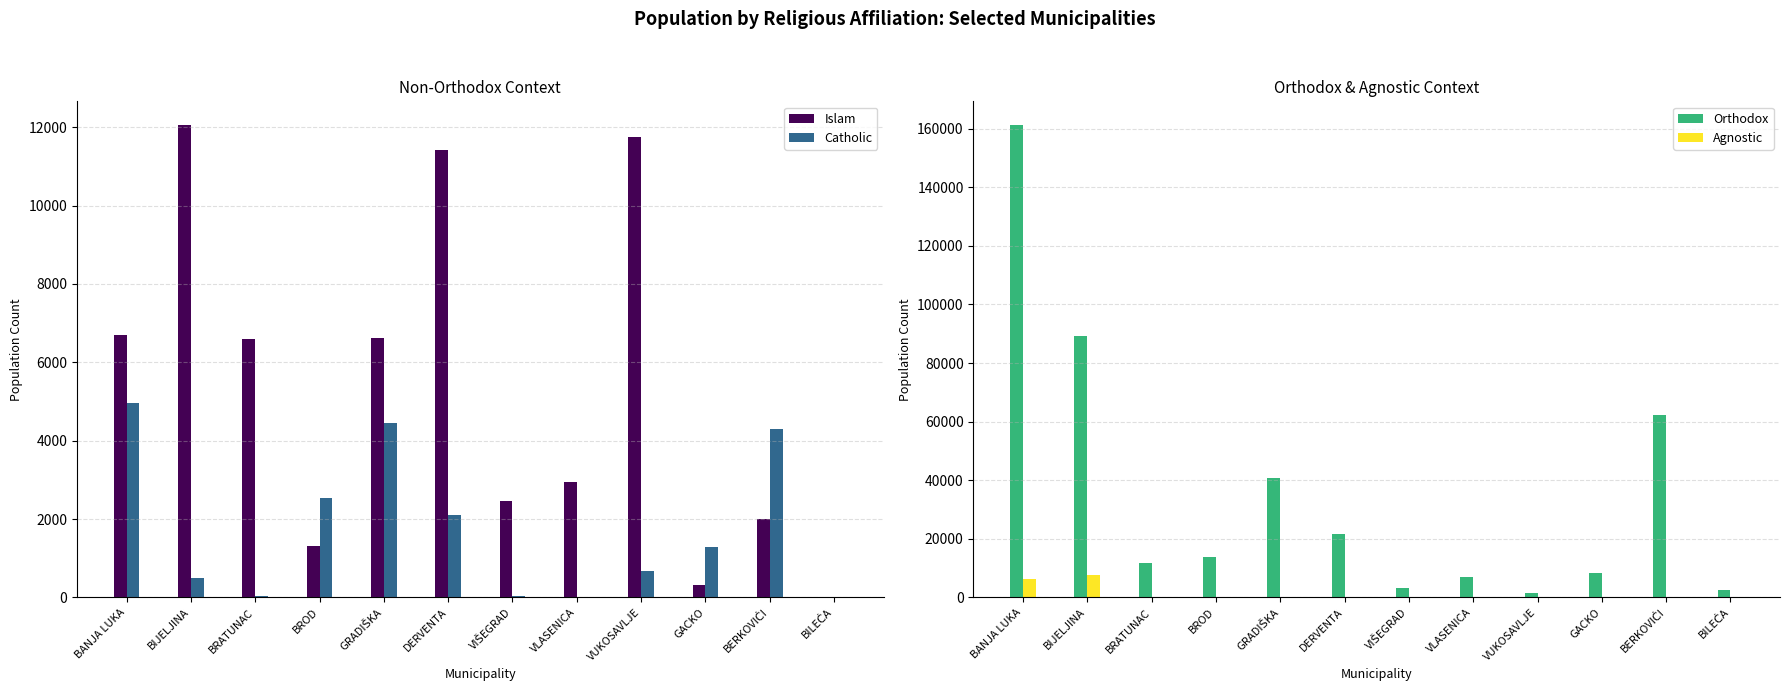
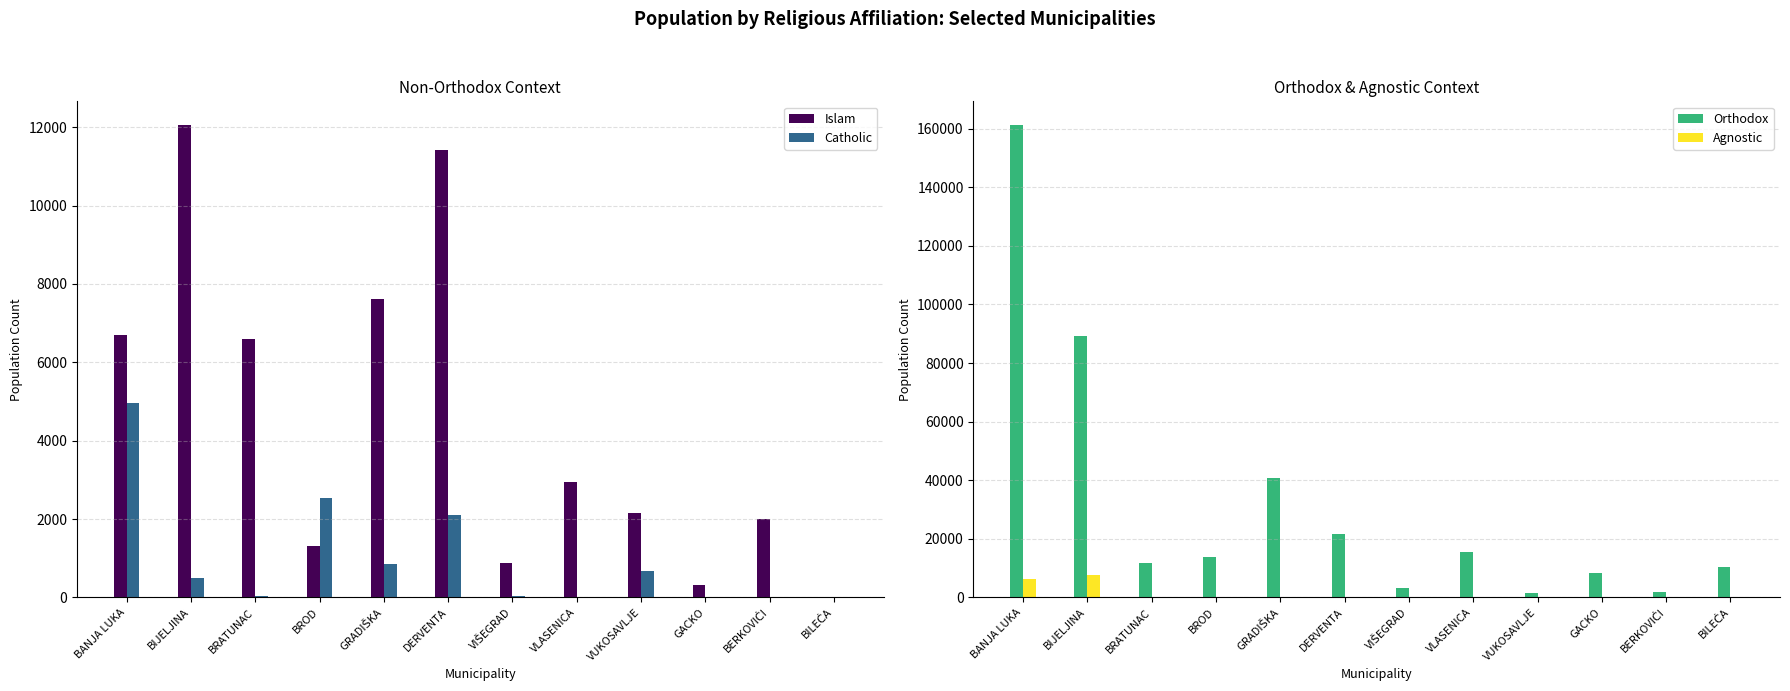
  {
    "Non-Orthodox Context": {
      "Islam": {
        "BANJA LUKA": 6700,
        "BIJELJINA": 12100,
        "BRATUNAC": 6600,
        "BROD": 1300,
-       "GRADIŠKA": 6600,
+       "GRADIŠKA": 7600,
        "DERVENTA": 11400,
-       "VIŠEGRAD": 2500,
+       "VIŠEGRAD": 900,
        "VLASENICA": 2900,
-       "VUKOSAVLJE": 11700,
+       "VUKOSAVLJE": 2200,
        "GACKO": 300,
        "BERKOVIĆI": 2000
      },
      "Catholic": {
        "BANJA LUKA": 5000,
        "BIJELJINA": 500,
        "BROD": 2500,
-       "GRADIŠKA": 4500,
+       "GRADIŠKA": 900,
        "DERVENTA": 2100,
        "VUKOSAVLJE": 700,
-       "GACKO": 1300,
-       "BERKOVIĆI": 4300
+       "GACKO": 0,
+       "BERKOVIĆI": 0
      }
    },
    "Orthodox & Agnostic Context": {
      "Orthodox": {
        "BANJA LUKA": 161000,
        "BIJELJINA": 89000,
        "BRATUNAC": 12000,
        "BROD": 14000,
        "GRADIŠKA": 41000,
        "DERVENTA": 22000,
        "VIŠEGRAD": 3000,
-       "VLASENICA": 7000,
+       "VLASENICA": 16000,
        "VUKOSAVLJE": 1000,
        "GACKO": 8000,
-       "BERKOVIĆI": 62000,
-       "BILEĆA": 3000
+       "BERKOVIĆI": 2000,
+       "BILEĆA": 10000
      },
      "Agnostic": {
        "BANJA LUKA": 6000,
        "BIJELJINA": 8000,
        "BERKOVIĆI": 0
      }
    }
  }
